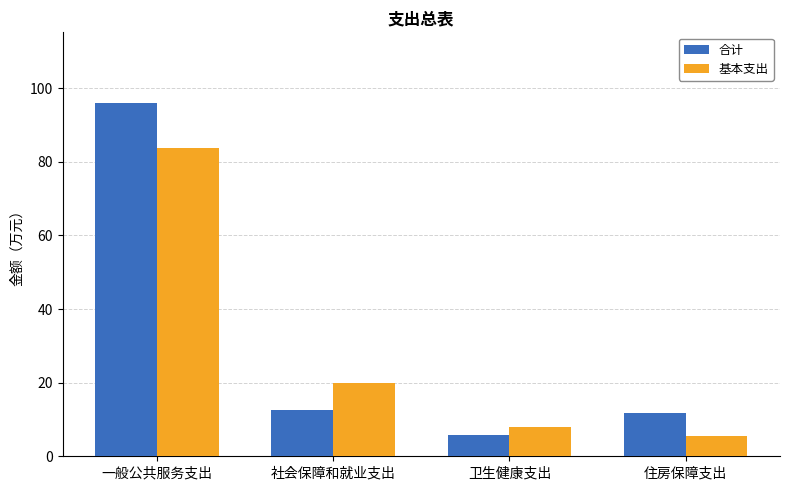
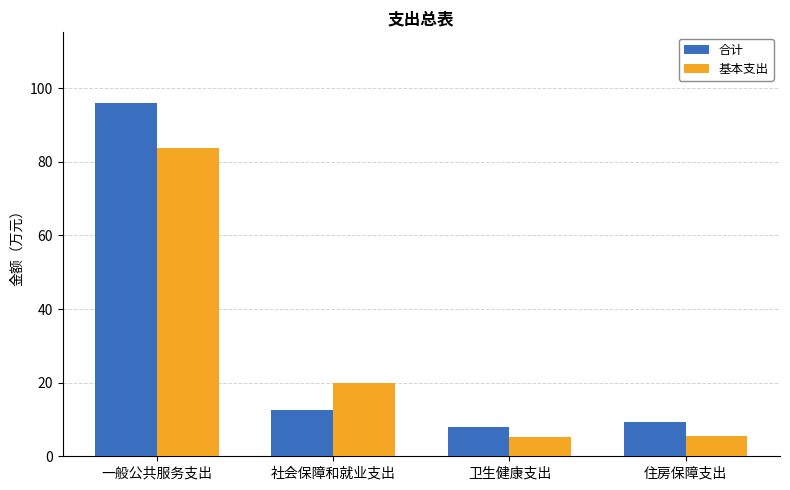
  {
    "合计": {
      "一般公共服务支出": 96,
      "社会保障和就业支出": 12,
-     "卫生健康支出": 6,
-     "住房保障支出": 12
+     "卫生健康支出": 8,
+     "住房保障支出": 9
    },
    "基本支出": {
      "一般公共服务支出": 84,
      "社会保障和就业支出": 20,
-     "卫生健康支出": 8,
+     "卫生健康支出": 5,
      "住房保障支出": 6
    }
  }
